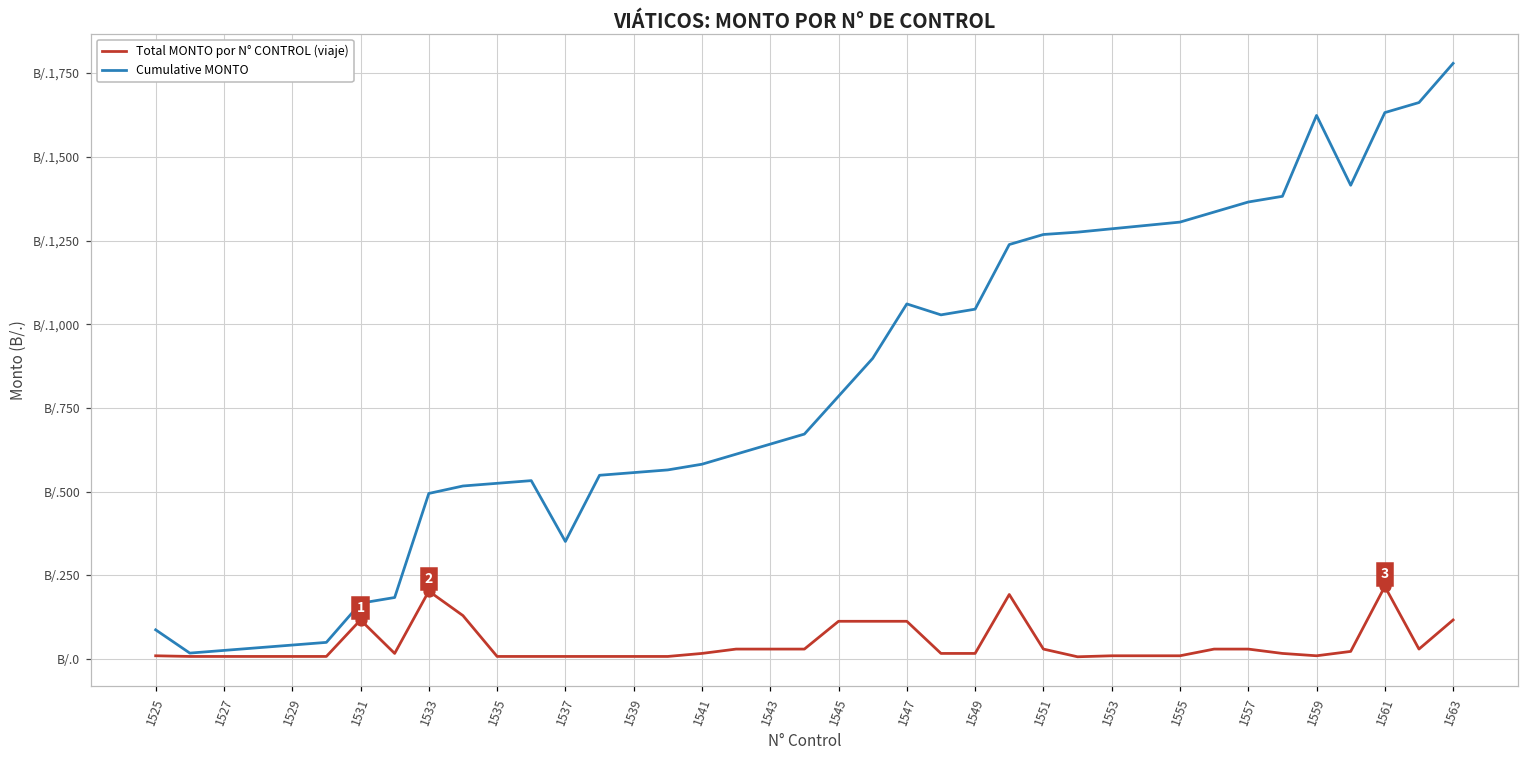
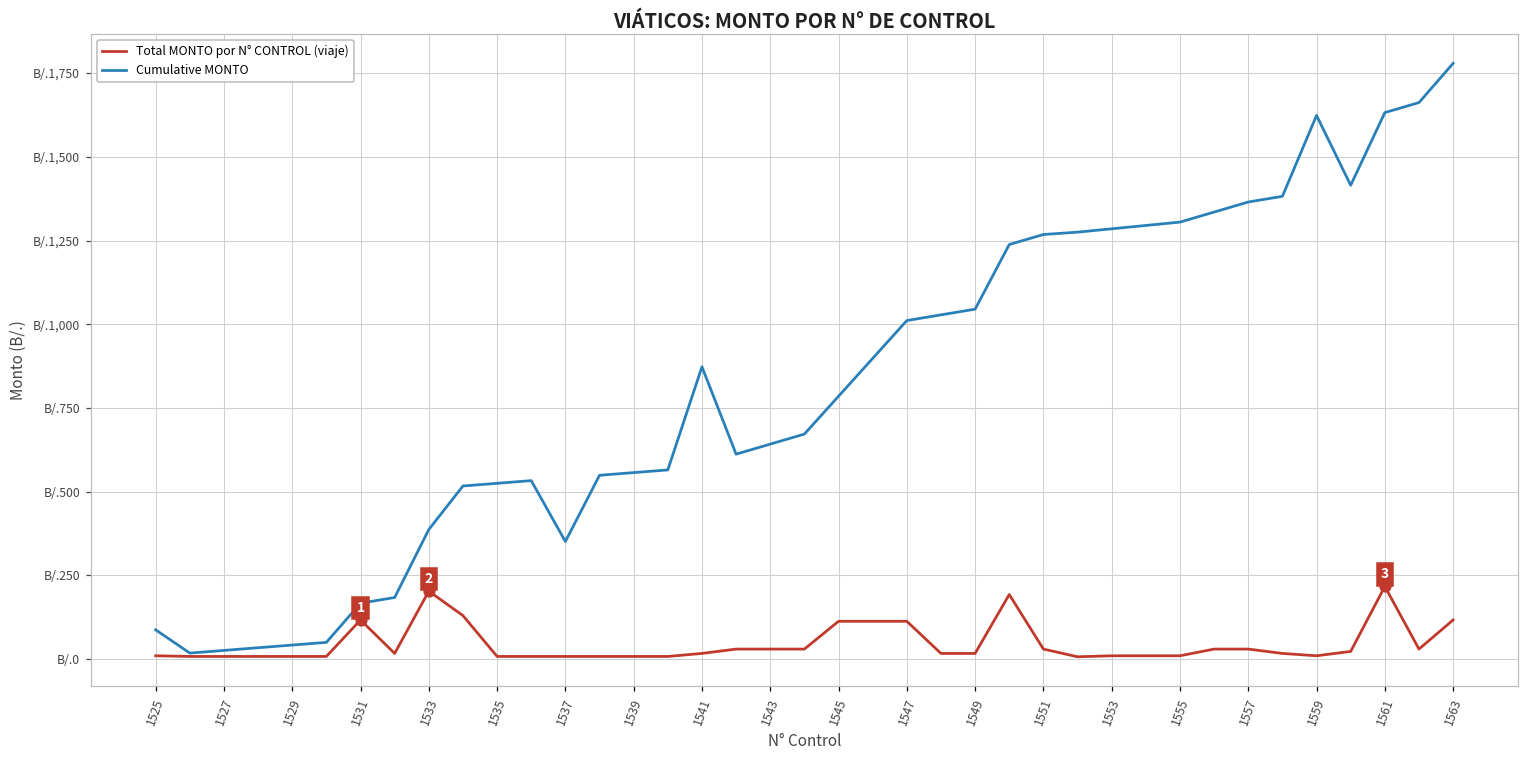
  {
    "Cumulative MONTO": {
      "1525": "B/.90",
      "1527": "B/.30",
      "1529": "B/.40",
-     "1533": "B/.490",
+     "1533": "B/.390",
      "1535": "B/.530",
      "1537": "B/.350",
      "1539": "B/.560",
-     "1541": "B/.580",
+     "1541": "B/.870",
      "1543": "B/.640",
      "1545": "B/.790",
-     "1547": "B/.1,060",
+     "1547": "B/.1,010",
      "1549": "B/.1,050",
      "1551": "B/.1,270",
      "1553": "B/.1,290",
      "1555": "B/.1,310",
      "1557": "B/.1,370",
      "1559": "B/.1,620",
      "1561": "B/.1,630",
      "1563": "B/.1,780"
    }
  }
